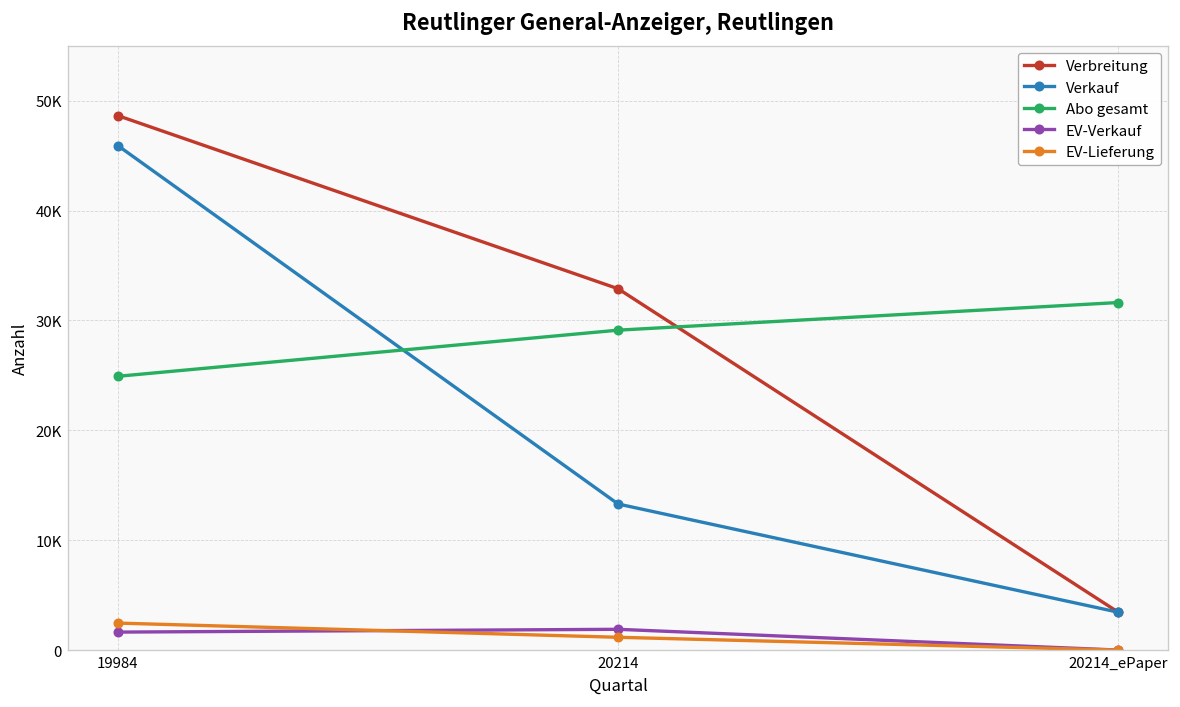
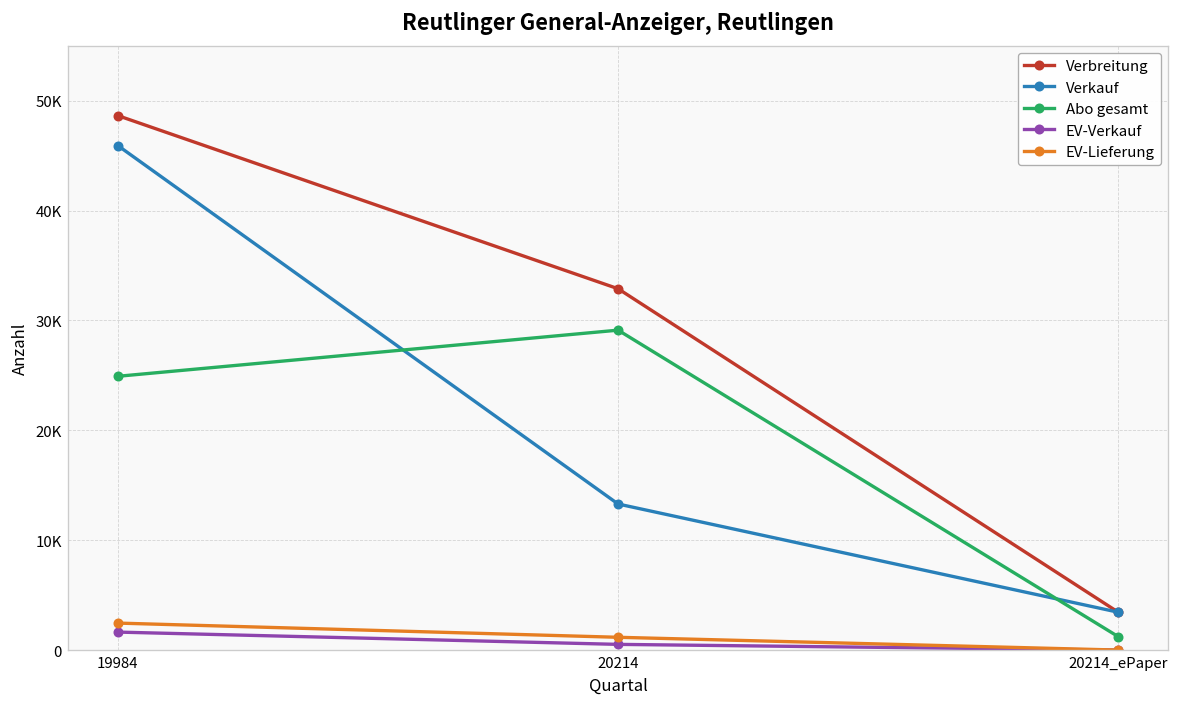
  {
    "Verbreitung": {
      "19984": 49000,
      "20214": 33000
    },
    "Verkauf": {
      "19984": 46000,
      "20214": 13000
    },
    "Abo gesamt": {
      "19984": 25000,
      "20214": 29000,
-     "20214_ePaper": 32000
+     "20214_ePaper": 1000
    },
    "EV-Verkauf": {
      "19984": 2000,
-     "20214": 2000
+     "20214": 1000
    },
    "EV-Lieferung": {
      "19984": 2000,
      "20214": 1000
    }
  }
